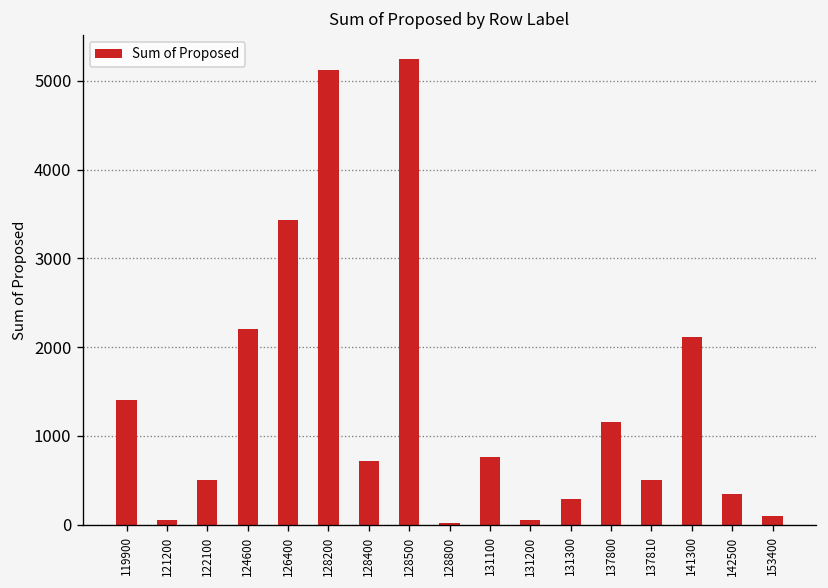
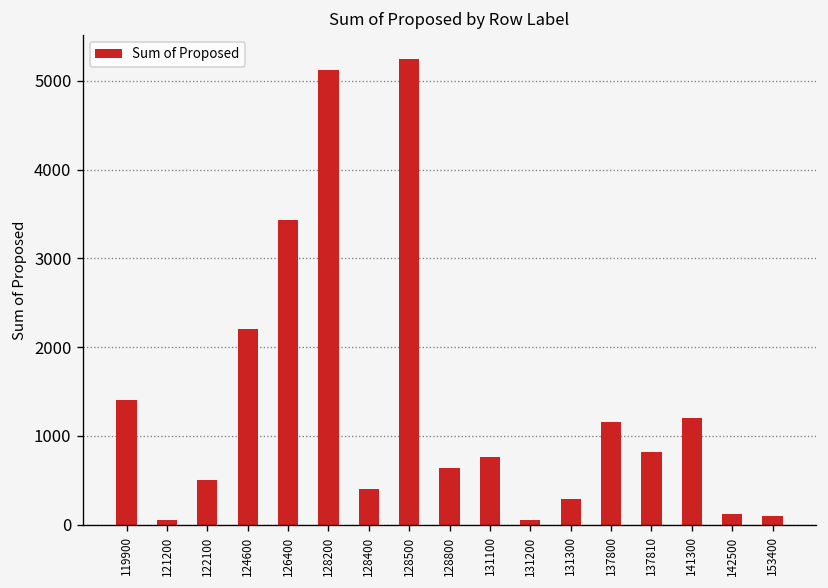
  {
    "119900": 1400,
    "121200": 100,
    "122100": 500,
    "124600": 2200,
    "126400": 3400,
    "128200": 5100,
-   "128400": 700,
+   "128400": 400,
    "128500": 5300,
-   "128800": 0,
+   "128800": 600,
    "131100": 800,
    "131200": 100,
    "131300": 300,
    "137800": 1200,
-   "137810": 500,
-   "141300": 2100,
-   "142500": 400,
+   "137810": 800,
+   "141300": 1200,
+   "142500": 100,
    "153400": 100
  }
